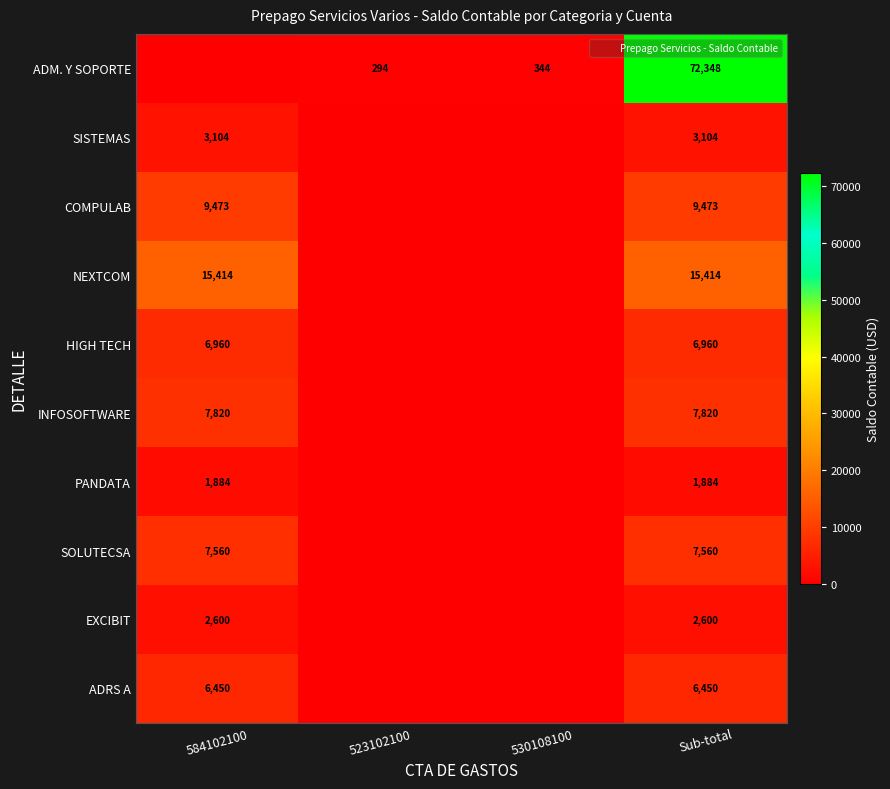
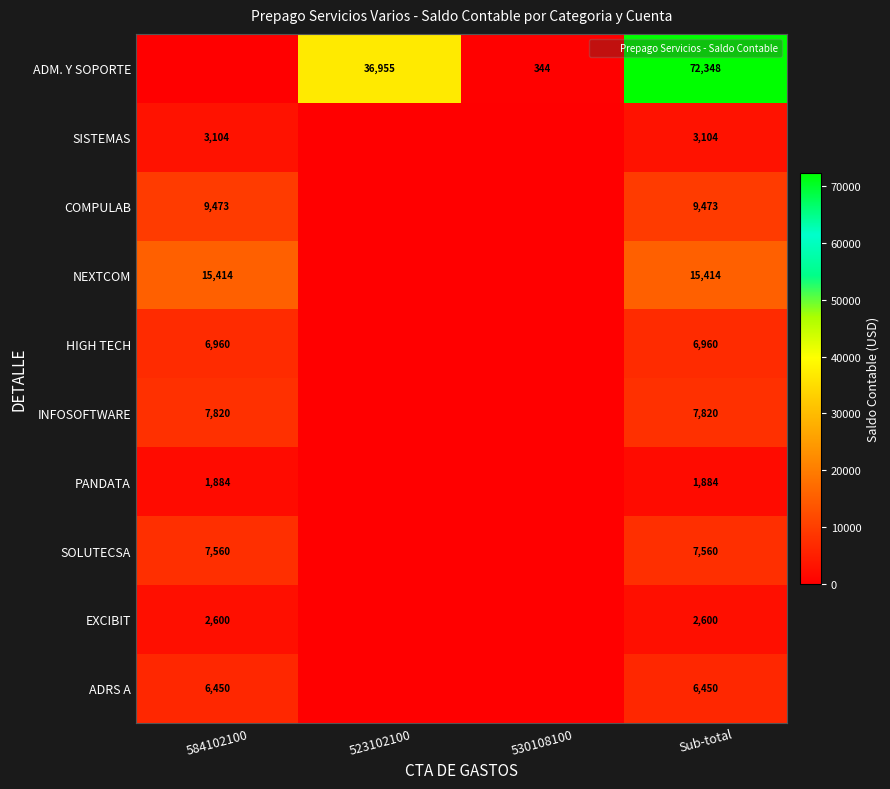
  {
    "ADM. Y SOPORTE": {
-     "523102100": "294",
+     "523102100": "36,955",
      "530108100": "344",
      "Sub-total": "72,348"
    },
    "SISTEMAS": {
      "584102100": "3,104",
      "Sub-total": "3,104"
    },
    "COMPULAB": {
      "584102100": "9,473",
      "Sub-total": "9,473"
    },
    "NEXTCOM": {
      "584102100": "15,414",
      "Sub-total": "15,414"
    },
    "HIGH TECH": {
      "584102100": "6,960",
      "Sub-total": "6,960"
    },
    "INFOSOFTWARE": {
      "584102100": "7,820",
      "Sub-total": "7,820"
    },
    "PANDATA": {
      "584102100": "1,884",
      "Sub-total": "1,884"
    },
    "SOLUTECSA": {
      "584102100": "7,560",
      "Sub-total": "7,560"
    },
    "EXCIBIT": {
      "584102100": "2,600",
      "Sub-total": "2,600"
    },
    "ADRS A": {
      "584102100": "6,450",
      "Sub-total": "6,450"
    }
  }
